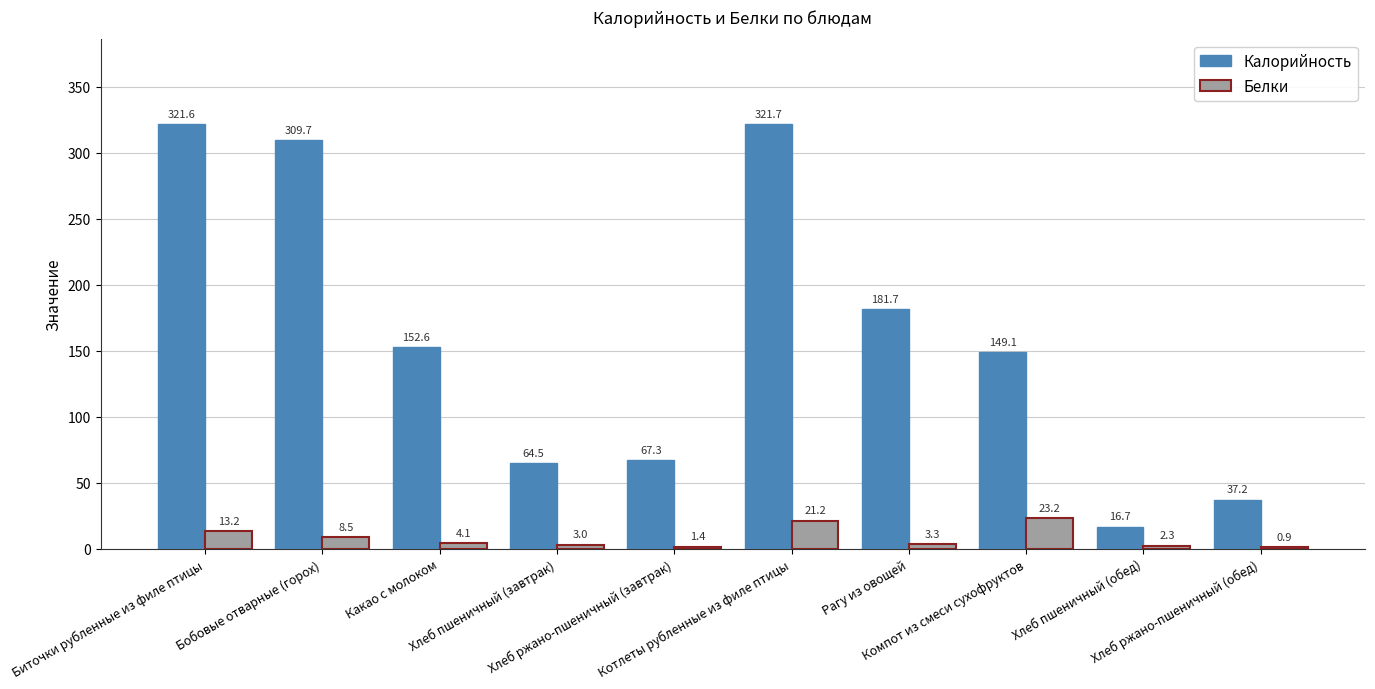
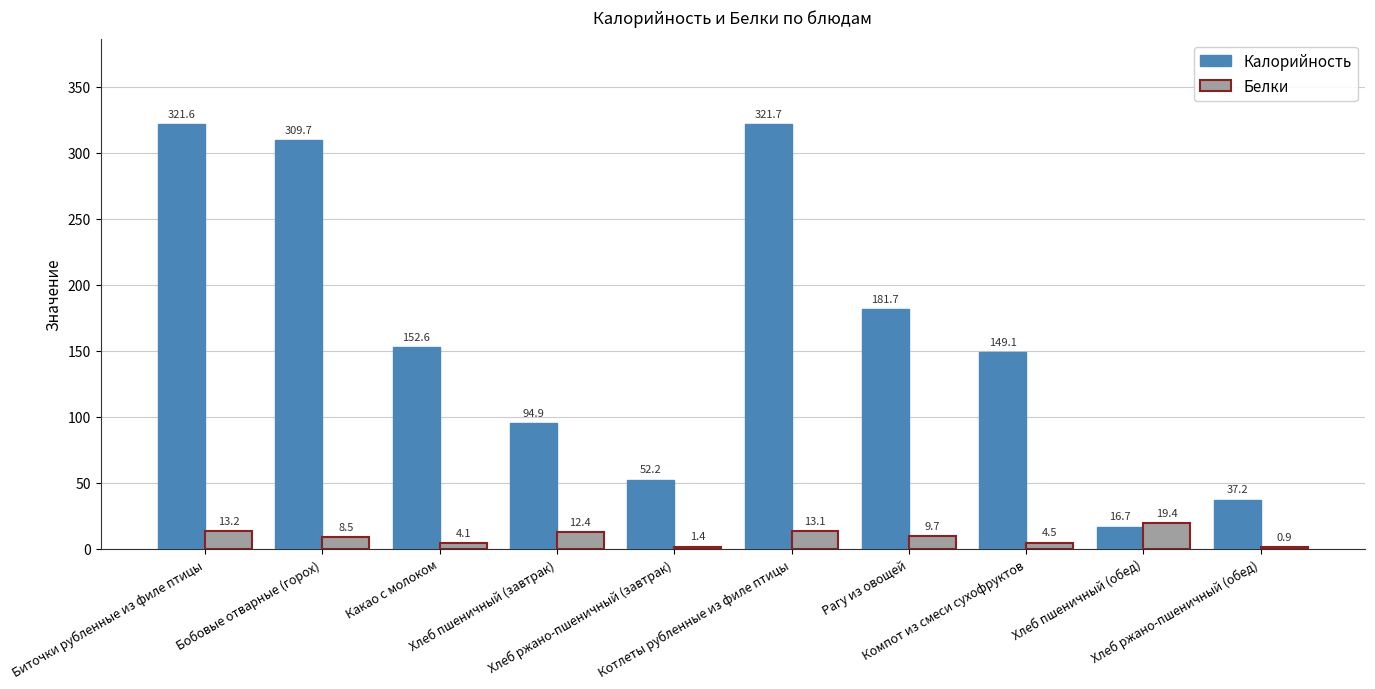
  {
    "Калорийность": {
      "Биточки рубленные из филе птицы": 321.6,
      "Бобовые отварные (горох)": 309.7,
      "Какао с молоком": 152.6,
-     "Хлеб пшеничный (завтрак)": 64.5,
-     "Хлеб ржано-пшеничный (завтрак)": 67.3,
+     "Хлеб пшеничный (завтрак)": 94.9,
+     "Хлеб ржано-пшеничный (завтрак)": 52.2,
      "Котлеты рубленные из филе птицы": 321.7,
      "Рагу из овощей": 181.7,
      "Компот из смеси сухофруктов": 149.1,
      "Хлеб пшеничный (обед)": 16.7,
      "Хлеб ржано-пшеничный (обед)": 37.2
    },
    "Белки": {
      "Биточки рубленные из филе птицы": 13.2,
      "Бобовые отварные (горох)": 8.5,
      "Какао с молоком": 4.1,
-     "Хлеб пшеничный (завтрак)": 3.0,
+     "Хлеб пшеничный (завтрак)": 12.4,
      "Хлеб ржано-пшеничный (завтрак)": 1.4,
-     "Котлеты рубленные из филе птицы": 21.2,
-     "Рагу из овощей": 3.3,
-     "Компот из смеси сухофруктов": 23.2,
-     "Хлеб пшеничный (обед)": 2.3,
+     "Котлеты рубленные из филе птицы": 13.1,
+     "Рагу из овощей": 9.7,
+     "Компот из смеси сухофруктов": 4.5,
+     "Хлеб пшеничный (обед)": 19.4,
      "Хлеб ржано-пшеничный (обед)": 0.9
    }
  }
